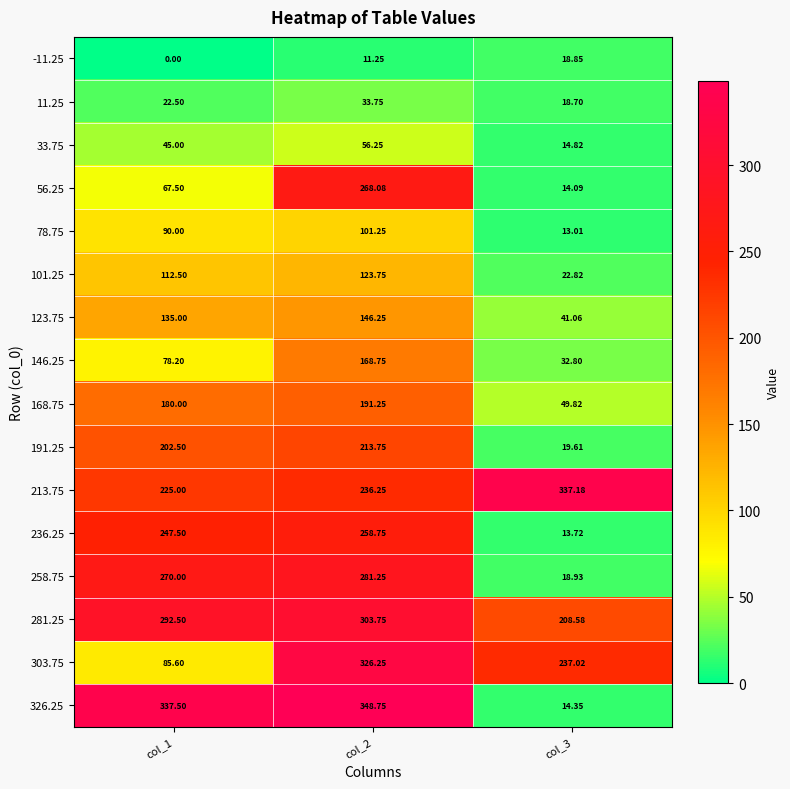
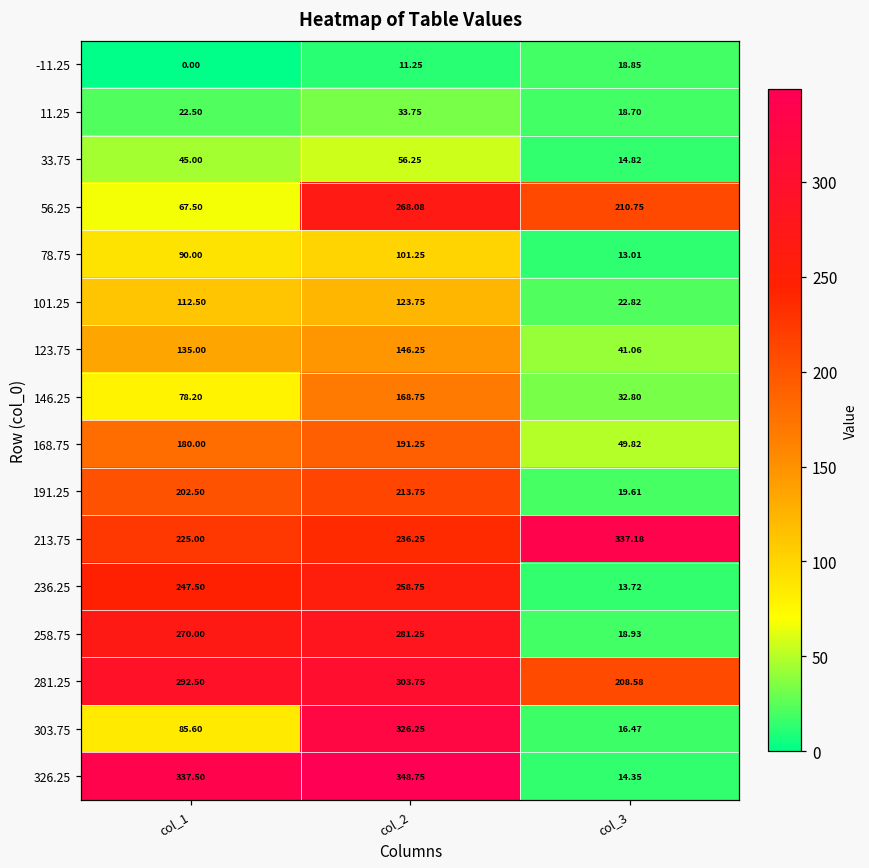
  {
    "-11.25": {
      "col_1": 0.00,
      "col_2": 11.25,
      "col_3": 18.85
    },
    "11.25": {
      "col_1": 22.50,
      "col_2": 33.75,
      "col_3": 18.70
    },
    "33.75": {
      "col_1": 45.00,
      "col_2": 56.25,
      "col_3": 14.82
    },
    "56.25": {
      "col_1": 67.50,
      "col_2": 268.08,
-     "col_3": 14.09
+     "col_3": 210.75
    },
    "78.75": {
      "col_1": 90.00,
      "col_2": 101.25,
      "col_3": 13.01
    },
    "101.25": {
      "col_1": 112.50,
      "col_2": 123.75,
      "col_3": 22.82
    },
    "123.75": {
      "col_1": 135.00,
      "col_2": 146.25,
      "col_3": 41.06
    },
    "146.25": {
      "col_1": 78.20,
      "col_2": 168.75,
      "col_3": 32.80
    },
    "168.75": {
      "col_1": 180.00,
      "col_2": 191.25,
      "col_3": 49.82
    },
    "191.25": {
      "col_1": 202.50,
      "col_2": 213.75,
      "col_3": 19.61
    },
    "213.75": {
      "col_1": 225.00,
      "col_2": 236.25,
      "col_3": 337.18
    },
    "236.25": {
      "col_1": 247.50,
      "col_2": 258.75,
      "col_3": 13.72
    },
    "258.75": {
      "col_1": 270.00,
      "col_2": 281.25,
      "col_3": 18.93
    },
    "281.25": {
      "col_1": 292.50,
      "col_2": 303.75,
      "col_3": 208.58
    },
    "303.75": {
      "col_1": 85.60,
      "col_2": 326.25,
-     "col_3": 237.02
+     "col_3": 16.47
    },
    "326.25": {
      "col_1": 337.50,
      "col_2": 348.75,
      "col_3": 14.35
    }
  }
